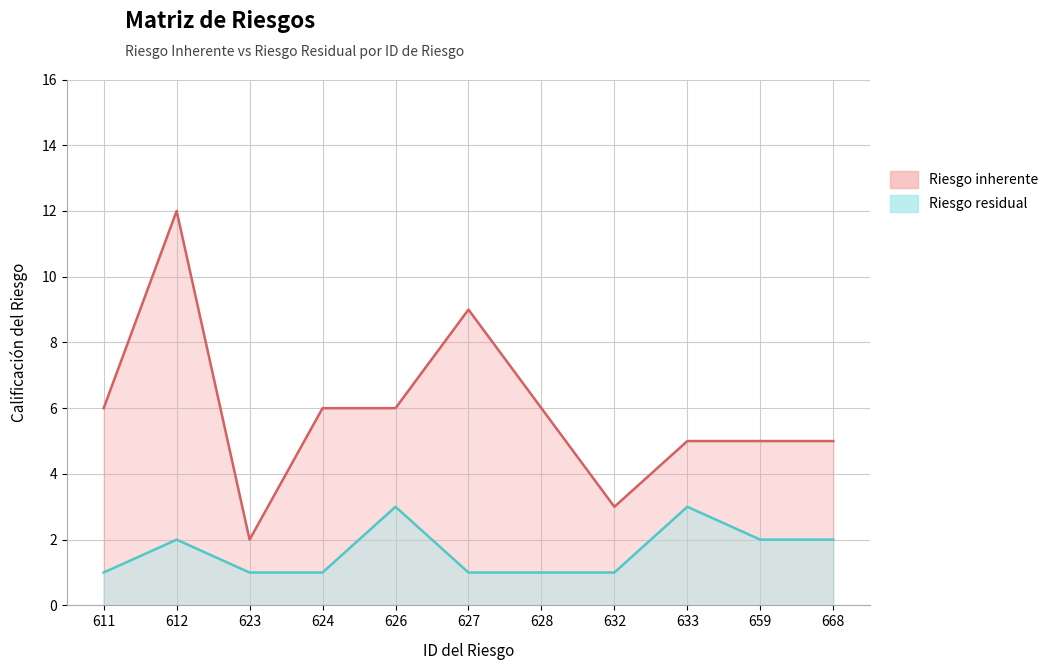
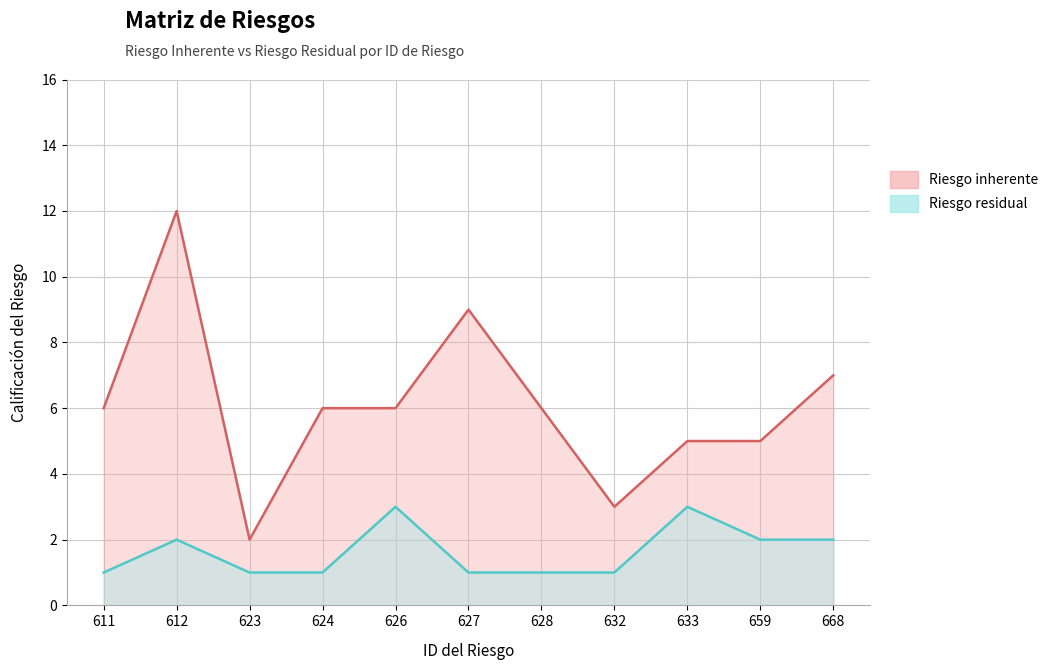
  {
    "Riesgo inherente": {
      "611": 6,
      "612": 12,
      "623": 2,
      "624": 6,
      "626": 6,
      "627": 9,
      "628": 6,
      "632": 3,
      "633": 5,
      "659": 5,
-     "668": 5
+     "668": 7
    },
    "Riesgo residual": {
      "611": 1,
      "612": 2,
      "623": 1,
      "624": 1,
      "626": 3,
      "627": 1,
      "628": 1,
      "632": 1,
      "633": 3,
      "659": 2,
      "668": 2
    }
  }
